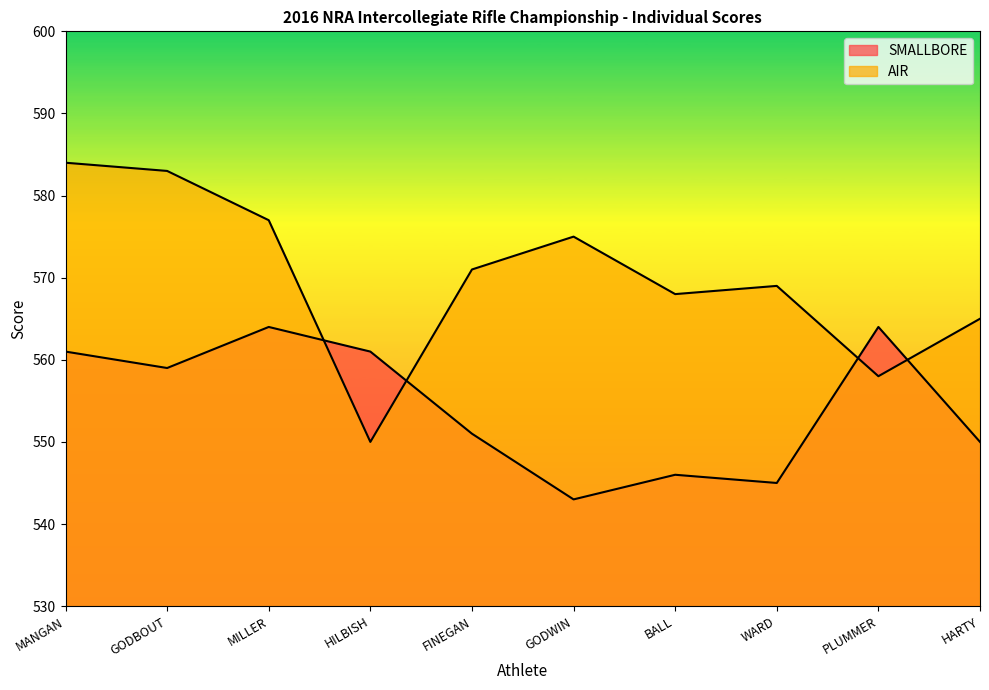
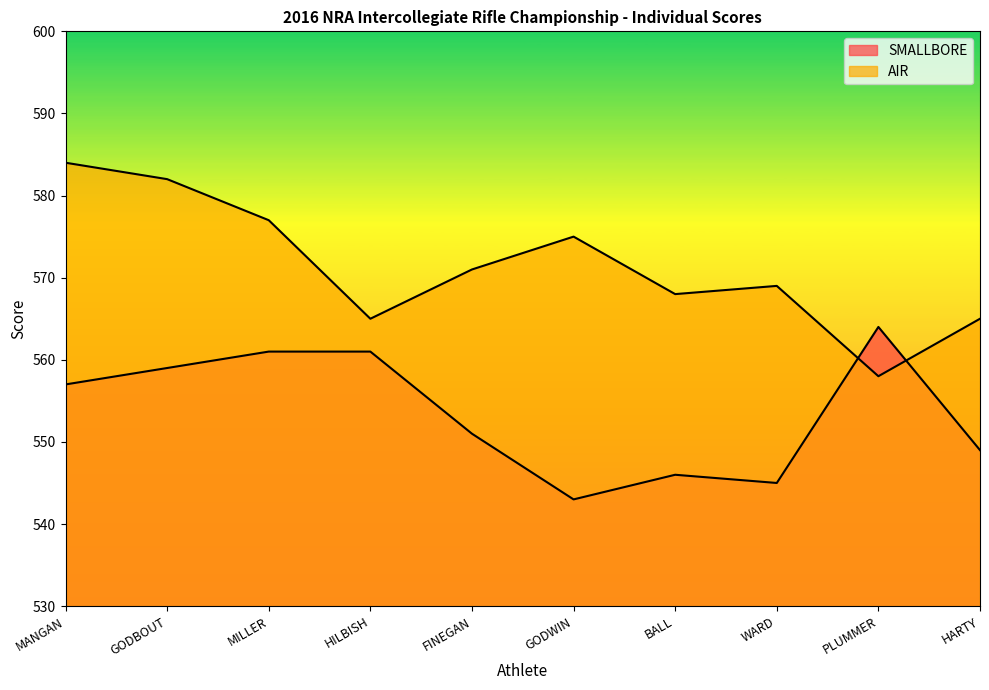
  {
    "SMALLBORE": {
-     "MANGAN": 561,
+     "MANGAN": 557,
      "GODBOUT": 559,
-     "MILLER": 564,
+     "MILLER": 561,
      "HILBISH": 561,
      "FINEGAN": 551,
      "GODWIN": 543,
      "BALL": 546,
      "WARD": 545,
      "PLUMMER": 564,
-     "HARTY": 550
+     "HARTY": 549
    },
    "AIR": {
      "MANGAN": 584,
-     "GODBOUT": 583,
+     "GODBOUT": 582,
      "MILLER": 577,
-     "HILBISH": 550,
+     "HILBISH": 565,
      "FINEGAN": 571,
      "GODWIN": 575,
      "BALL": 568,
      "WARD": 569,
      "PLUMMER": 558,
      "HARTY": 565
    }
  }
